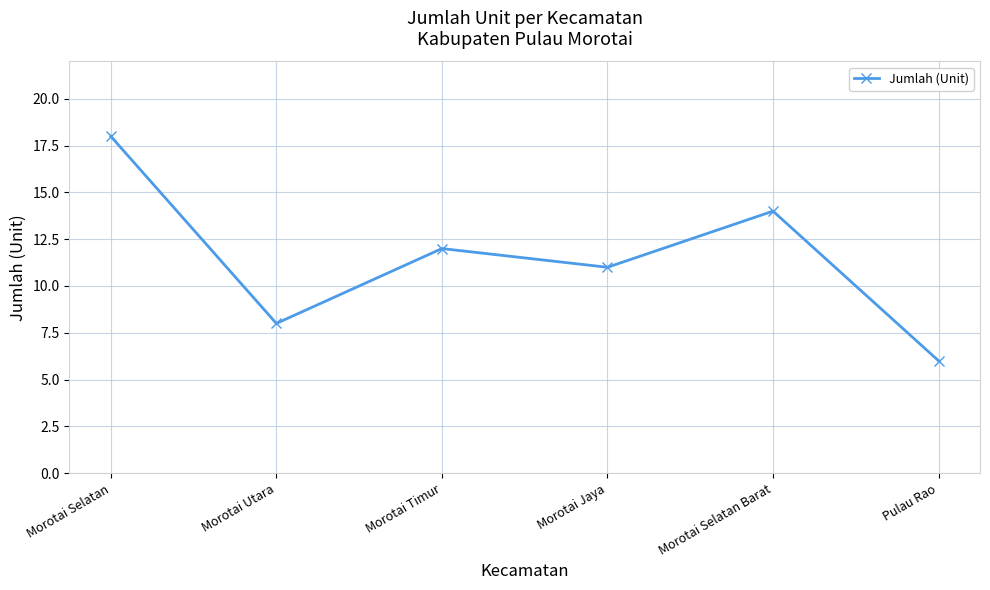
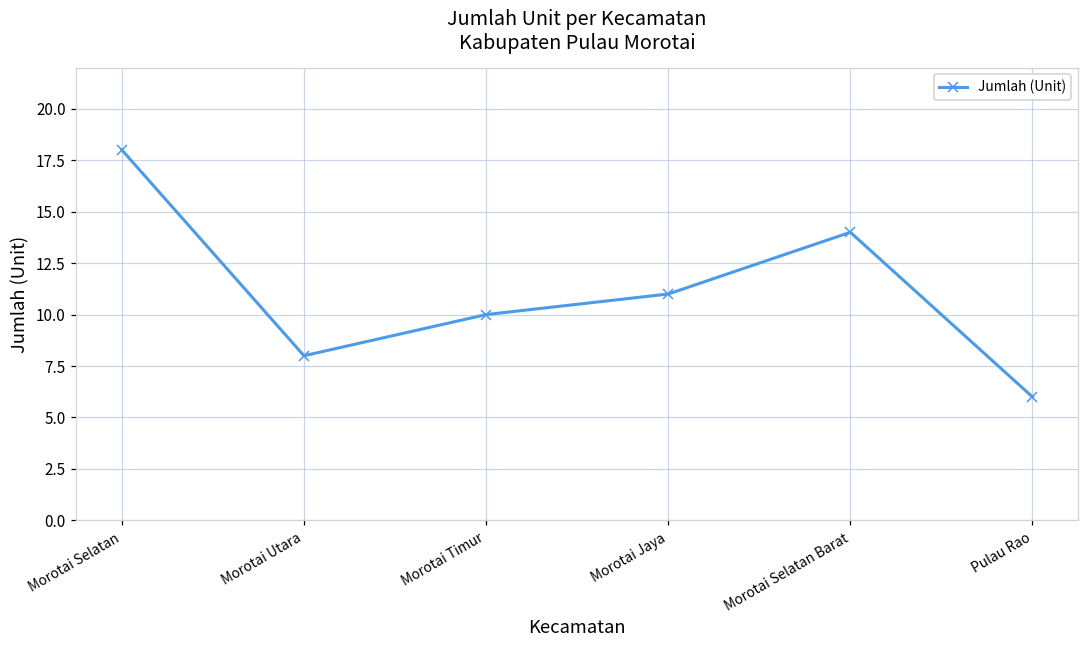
  {
    "Morotai Selatan": 18,
    "Morotai Utara": 8,
-   "Morotai Timur": 12,
+   "Morotai Timur": 10,
    "Morotai Jaya": 11,
    "Morotai Selatan Barat": 14,
    "Pulau Rao": 6
  }
